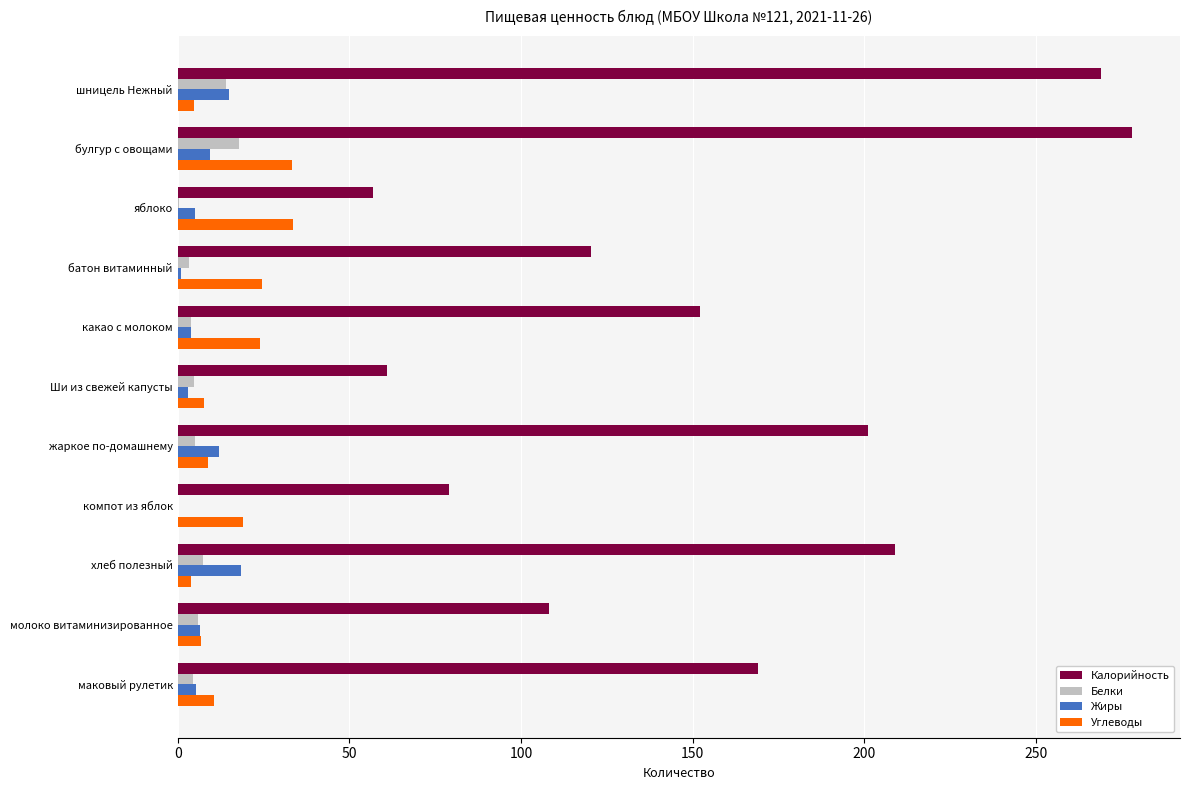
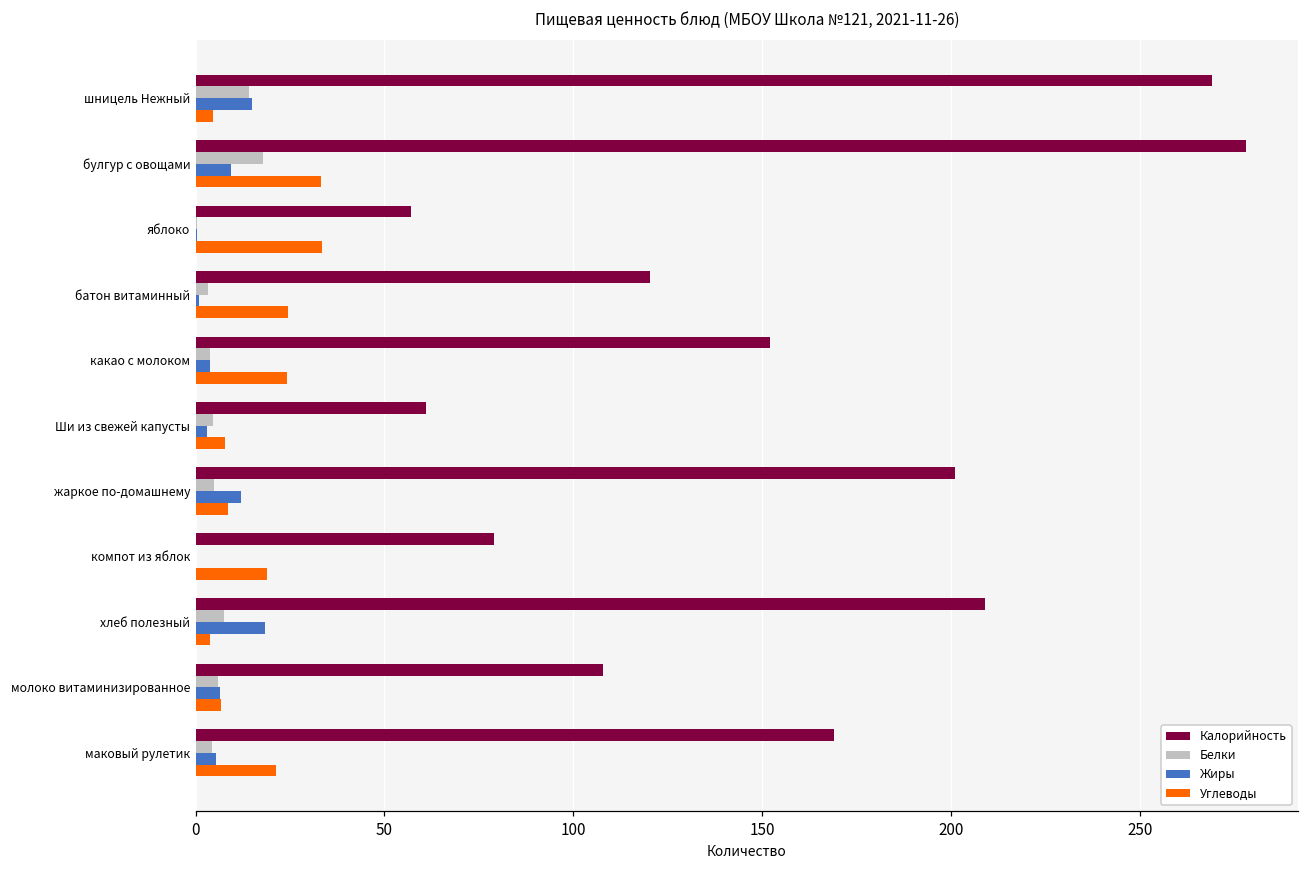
  {
    "Калорийность": {
      "шницель Нежный": 269,
      "булгур с овощами": 278,
      "яблоко": 57,
      "батон витаминный": 120,
      "какао с молоком": 152,
      "Ши из свежей капусты": 61,
      "жаркое по-домашнему": 201,
      "компот из яблок": 79,
      "хлеб полезный": 209,
      "молоко витаминизированное": 108,
      "маковый рулетик": 169
    },
    "Белки": {
      "шницель Нежный": 14,
      "булгур с овощами": 18,
      "батон витаминный": 3,
      "какао с молоком": 4,
      "Ши из свежей капусты": 5,
      "жаркое по-домашнему": 5,
      "хлеб полезный": 8,
      "молоко витаминизированное": 6,
      "маковый рулетик": 4
    },
    "Жиры": {
      "шницель Нежный": 15,
      "булгур с овощами": 9,
-     "яблоко": 5,
+     "яблоко": 1,
      "батон витаминный": 1,
      "какао с молоком": 4,
      "Ши из свежей капусты": 3,
      "жаркое по-домашнему": 12,
      "хлеб полезный": 18,
      "молоко витаминизированное": 6,
      "маковый рулетик": 5
    },
    "Углеводы": {
      "шницель Нежный": 5,
      "булгур с овощами": 33,
      "яблоко": 34,
      "батон витаминный": 25,
      "какао с молоком": 24,
      "Ши из свежей капусты": 8,
      "жаркое по-домашнему": 9,
      "компот из яблок": 19,
      "хлеб полезный": 4,
      "молоко витаминизированное": 7,
-     "маковый рулетик": 11
+     "маковый рулетик": 21
    }
  }
